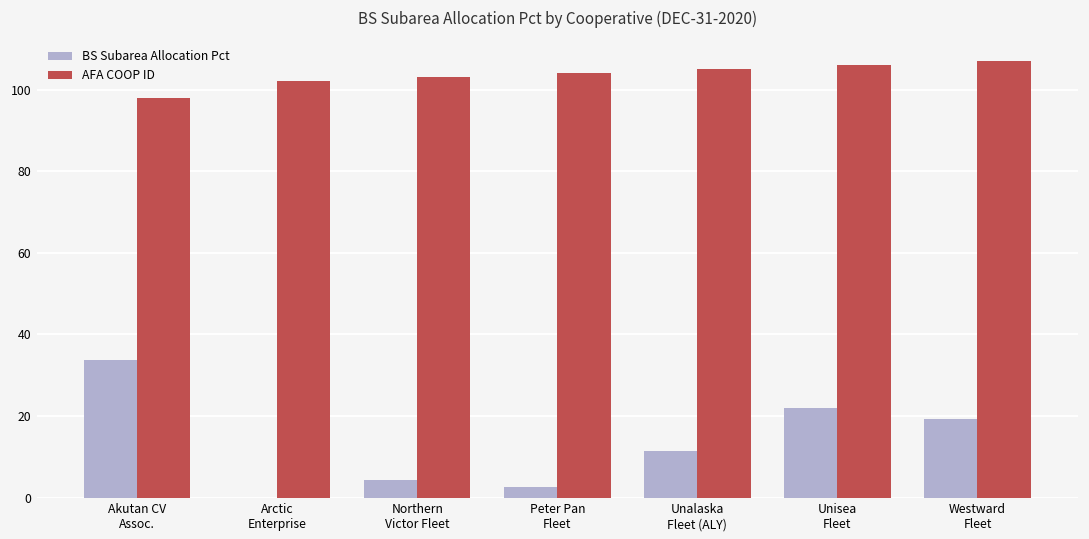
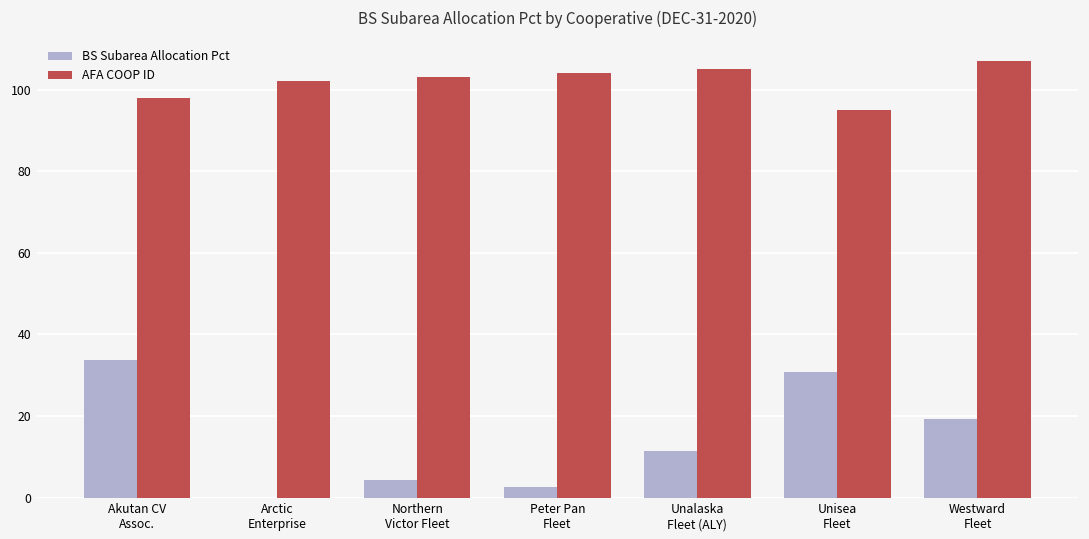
  {
    "BS Subarea Allocation Pct": {
      "Akutan CV Assoc.": 34,
      "Arctic Enterprise": 0,
      "Northern Victor Fleet": 4,
      "Peter Pan Fleet": 3,
      "Unalaska Fleet (ALY)": 11,
-     "Unisea Fleet": 22,
+     "Unisea Fleet": 31,
      "Westward Fleet": 19
    },
    "AFA COOP ID": {
      "Akutan CV Assoc.": 98,
      "Arctic Enterprise": 102,
      "Northern Victor Fleet": 103,
      "Peter Pan Fleet": 104,
      "Unalaska Fleet (ALY)": 105,
-     "Unisea Fleet": 106,
+     "Unisea Fleet": 95,
      "Westward Fleet": 107
    }
  }
